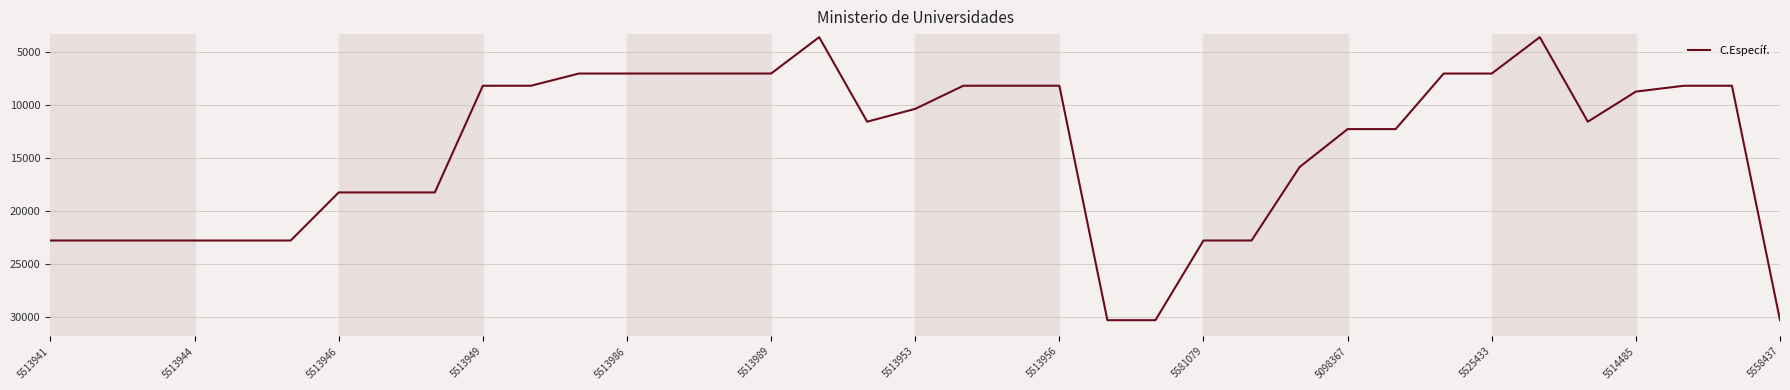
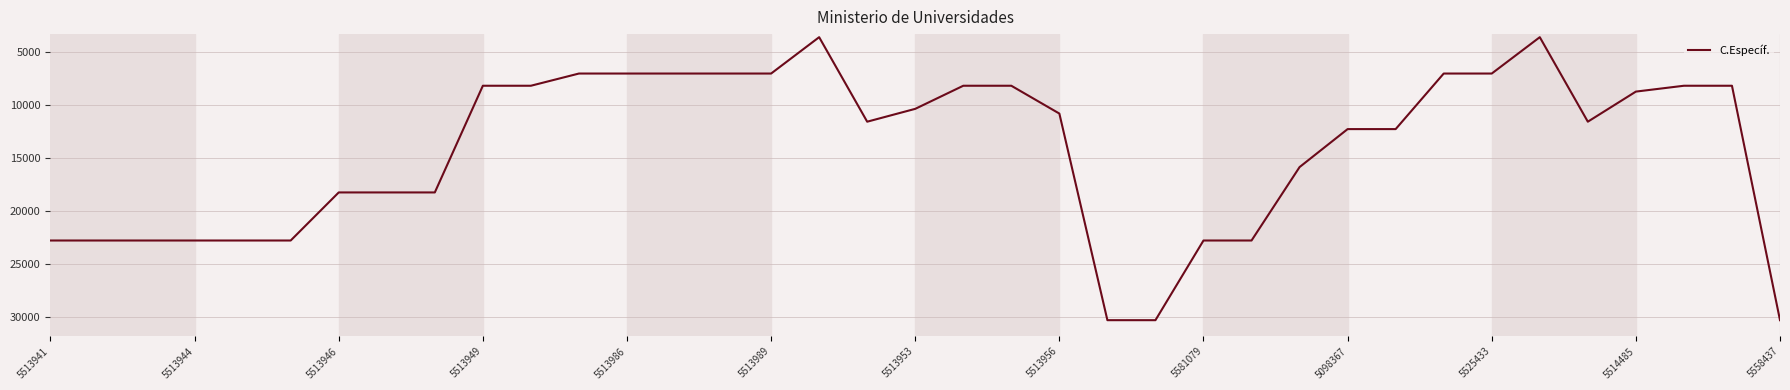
  {
    "5513941": 22800,
    "5513944": 22800,
    "5513946": 18300,
    "5513949": 8200,
    "5513986": 7100,
    "5513989": 7100,
    "5513953": 10400,
-   "5513956": 8200,
+   "5513956": 10800,
    "5581079": 22800,
    "5098367": 12300,
    "5525433": 7100,
    "5514485": 8800,
    "5558437": 30300
  }
